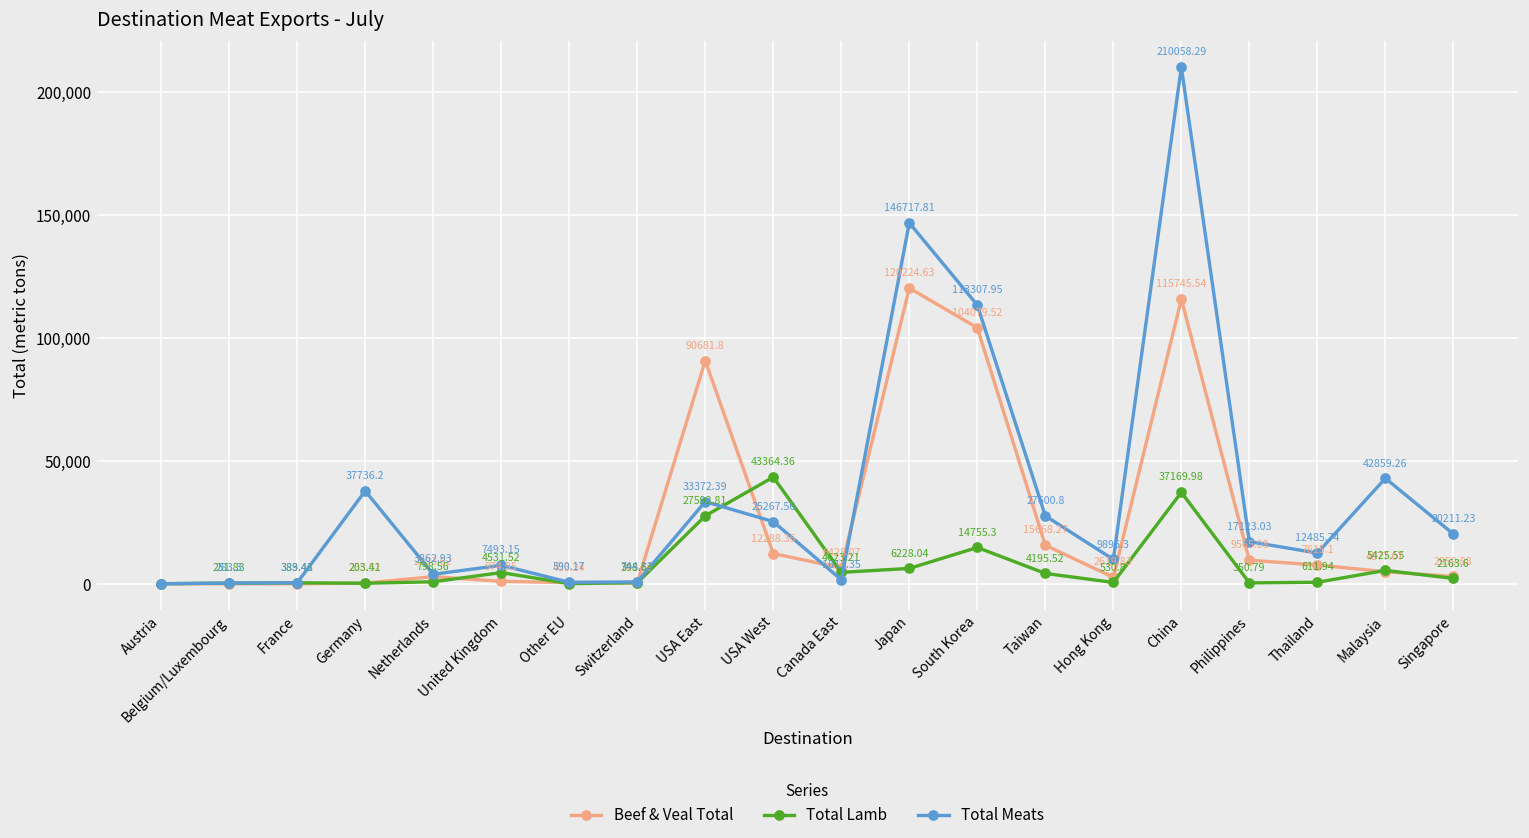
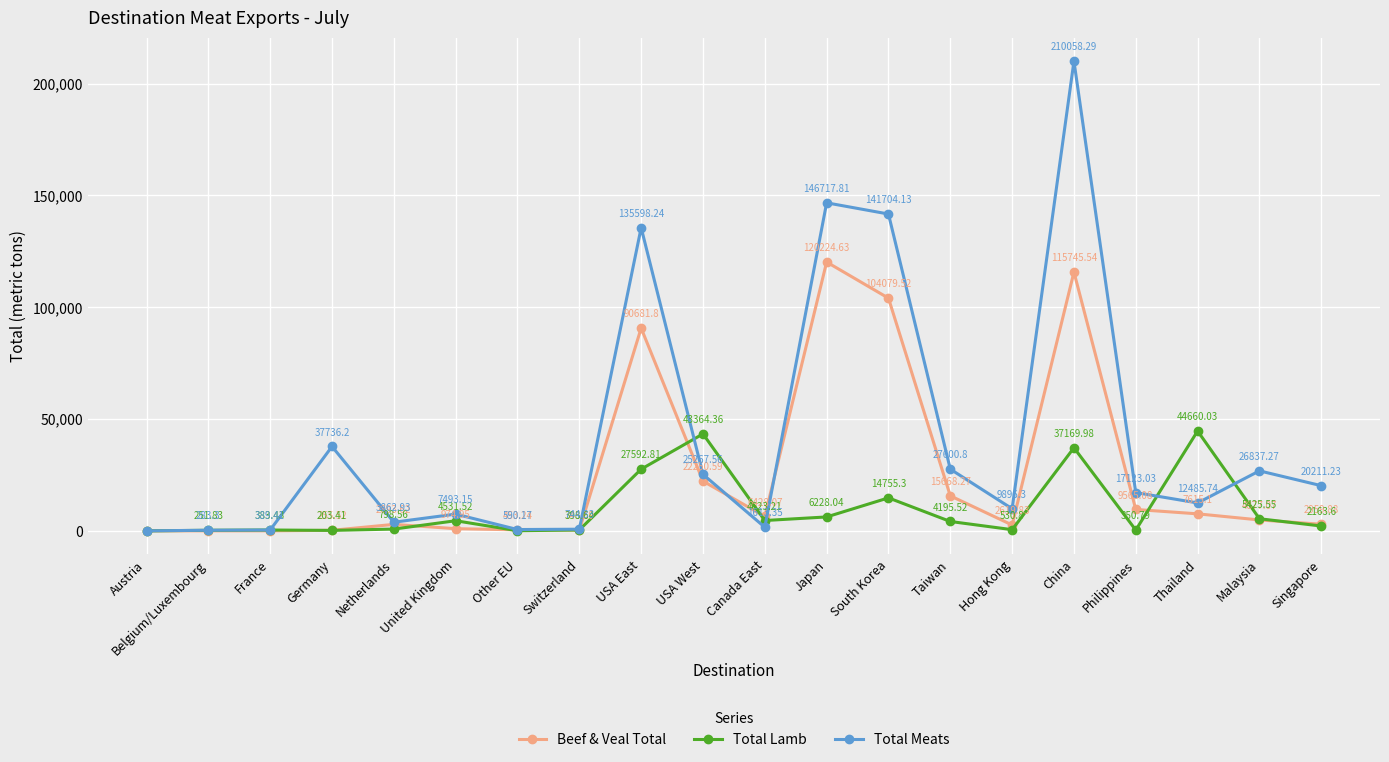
  {
    "Beef & Veal Total": {
      "USA East": 90681.8,
-     "USA West": 12288.35,
+     "USA West": 22250.59,
      "Japan": 120224.63,
      "South Korea": 104079.52,
      "Taiwan": 15668.27,
      "China": 115745.54
    },
    "Total Lamb": {
      "USA East": 27592.81,
      "USA West": 43364.36,
      "Japan": 6228.04,
      "South Korea": 14755.3,
      "Taiwan": 4195.52,
      "China": 37169.98,
-     "Thailand": 611.94
+     "Thailand": 44660.03
    },
    "Total Meats": {
      "Germany": 37736.2,
-     "USA East": 33372.39,
+     "USA East": 135598.24,
      "Japan": 146717.81,
-     "South Korea": 113307.95,
+     "South Korea": 141704.13,
      "Taiwan": 27600.8,
      "Hong Kong": 9896.3,
      "China": 210058.29,
      "Philippines": 17123.03,
      "Thailand": 12485.74,
-     "Malaysia": 42859.26,
+     "Malaysia": 26837.27,
      "Singapore": 20211.23
    }
  }
